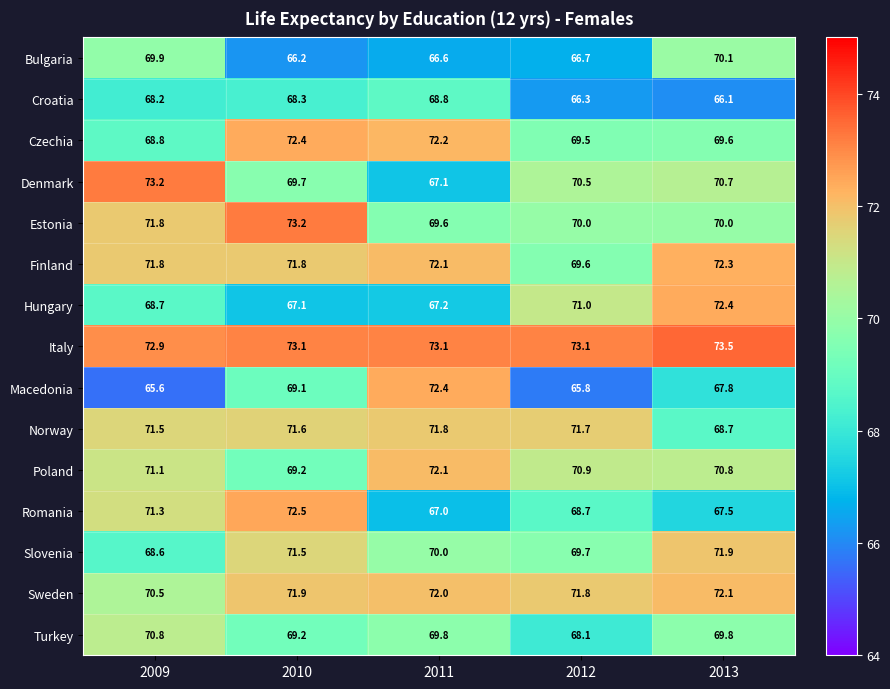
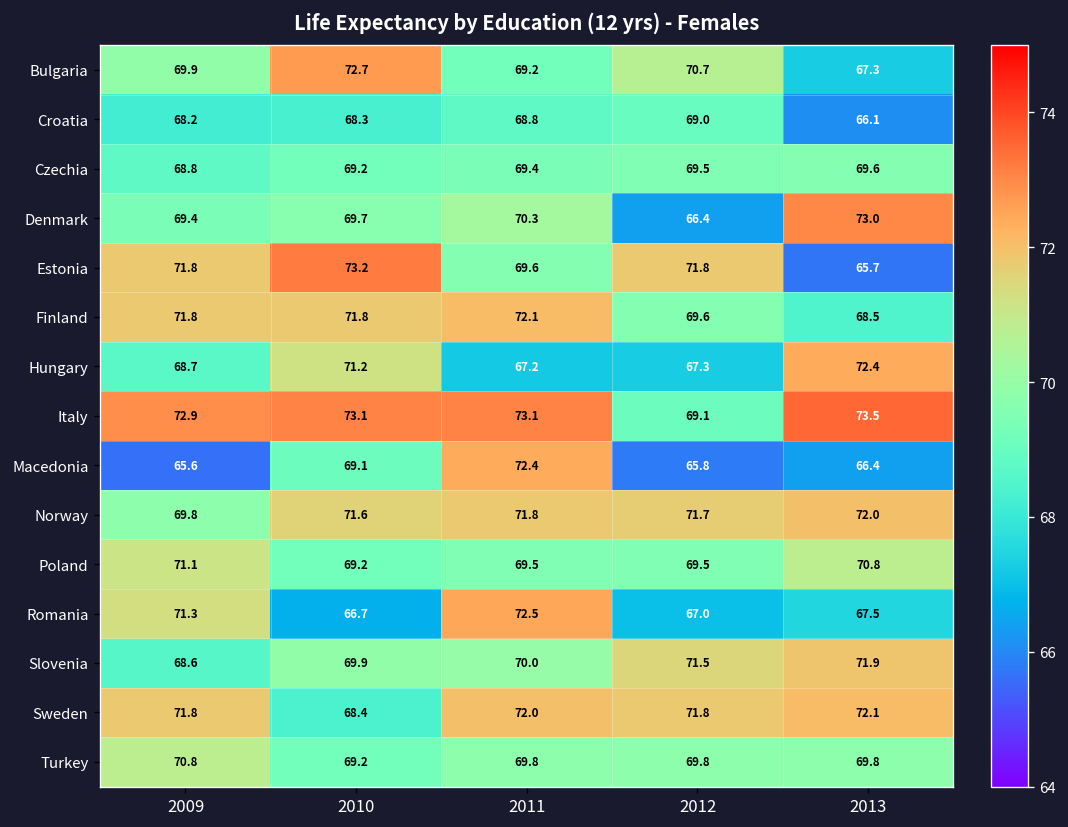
  {
    "Bulgaria": {
      "2009": 69.9,
-     "2010": 66.2,
-     "2011": 66.6,
-     "2012": 66.7,
-     "2013": 70.1
+     "2010": 72.7,
+     "2011": 69.2,
+     "2012": 70.7,
+     "2013": 67.3
    },
    "Croatia": {
      "2009": 68.2,
      "2010": 68.3,
      "2011": 68.8,
-     "2012": 66.3,
+     "2012": 69.0,
      "2013": 66.1
    },
    "Czechia": {
      "2009": 68.8,
-     "2010": 72.4,
-     "2011": 72.2,
+     "2010": 69.2,
+     "2011": 69.4,
      "2012": 69.5,
      "2013": 69.6
    },
    "Denmark": {
-     "2009": 73.2,
+     "2009": 69.4,
      "2010": 69.7,
-     "2011": 67.1,
-     "2012": 70.5,
-     "2013": 70.7
+     "2011": 70.3,
+     "2012": 66.4,
+     "2013": 73.0
    },
    "Estonia": {
      "2009": 71.8,
      "2010": 73.2,
      "2011": 69.6,
-     "2012": 70.0,
-     "2013": 70.0
+     "2012": 71.8,
+     "2013": 65.7
    },
    "Finland": {
      "2009": 71.8,
      "2010": 71.8,
      "2011": 72.1,
      "2012": 69.6,
-     "2013": 72.3
+     "2013": 68.5
    },
    "Hungary": {
      "2009": 68.7,
-     "2010": 67.1,
+     "2010": 71.2,
      "2011": 67.2,
-     "2012": 71.0,
+     "2012": 67.3,
      "2013": 72.4
    },
    "Italy": {
      "2009": 72.9,
      "2010": 73.1,
      "2011": 73.1,
-     "2012": 73.1,
+     "2012": 69.1,
      "2013": 73.5
    },
    "Macedonia": {
      "2009": 65.6,
      "2010": 69.1,
      "2011": 72.4,
      "2012": 65.8,
-     "2013": 67.8
+     "2013": 66.4
    },
    "Norway": {
-     "2009": 71.5,
+     "2009": 69.8,
      "2010": 71.6,
      "2011": 71.8,
      "2012": 71.7,
-     "2013": 68.7
+     "2013": 72.0
    },
    "Poland": {
      "2009": 71.1,
      "2010": 69.2,
-     "2011": 72.1,
-     "2012": 70.9,
+     "2011": 69.5,
+     "2012": 69.5,
      "2013": 70.8
    },
    "Romania": {
      "2009": 71.3,
-     "2010": 72.5,
-     "2011": 67.0,
-     "2012": 68.7,
+     "2010": 66.7,
+     "2011": 72.5,
+     "2012": 67.0,
      "2013": 67.5
    },
    "Slovenia": {
      "2009": 68.6,
-     "2010": 71.5,
+     "2010": 69.9,
      "2011": 70.0,
-     "2012": 69.7,
+     "2012": 71.5,
      "2013": 71.9
    },
    "Sweden": {
-     "2009": 70.5,
-     "2010": 71.9,
+     "2009": 71.8,
+     "2010": 68.4,
      "2011": 72.0,
      "2012": 71.8,
      "2013": 72.1
    },
    "Turkey": {
      "2009": 70.8,
      "2010": 69.2,
      "2011": 69.8,
-     "2012": 68.1,
+     "2012": 69.8,
      "2013": 69.8
    }
  }
